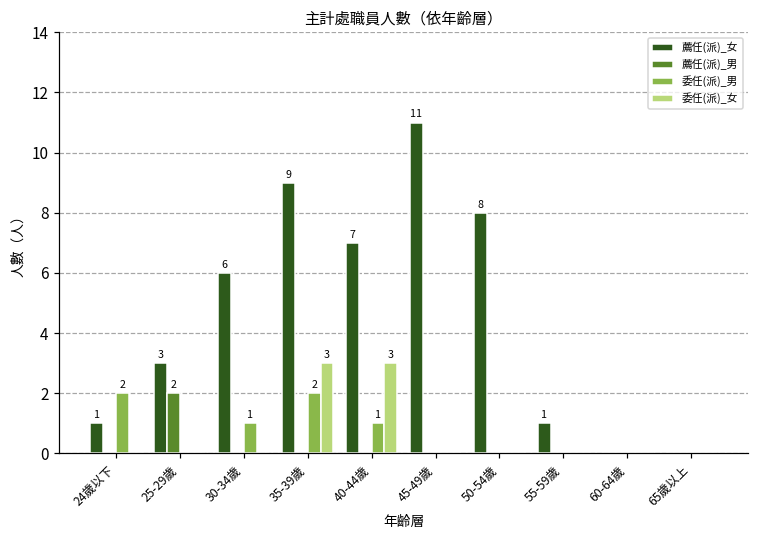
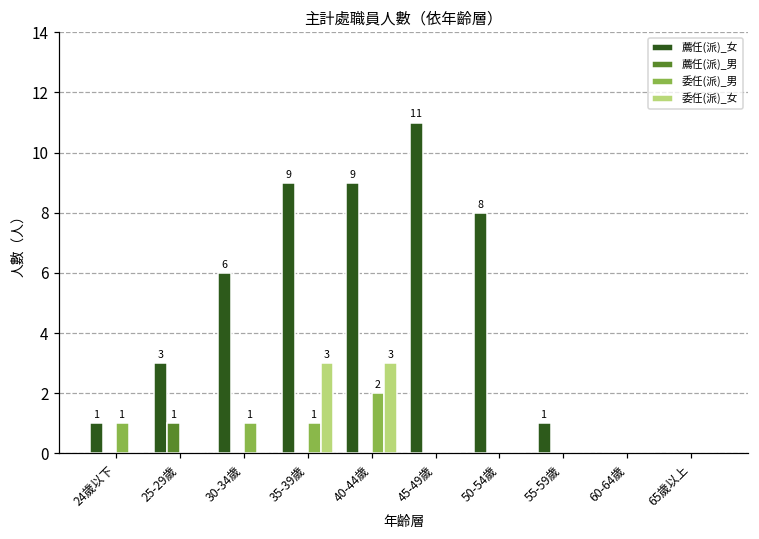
  {
    "薦任(派)_女": {
      "24歲以下": 1,
      "25-29歲": 3,
      "30-34歲": 6,
      "35-39歲": 9,
-     "40-44歲": 7,
+     "40-44歲": 9,
      "45-49歲": 11,
      "50-54歲": 8,
      "55-59歲": 1
    },
    "薦任(派)_男": {
-     "25-29歲": 2
+     "25-29歲": 1
    },
    "委任(派)_男": {
-     "24歲以下": 2,
+     "24歲以下": 1,
      "30-34歲": 1,
-     "35-39歲": 2,
-     "40-44歲": 1
+     "35-39歲": 1,
+     "40-44歲": 2
    },
    "委任(派)_女": {
      "35-39歲": 3,
      "40-44歲": 3
    }
  }
